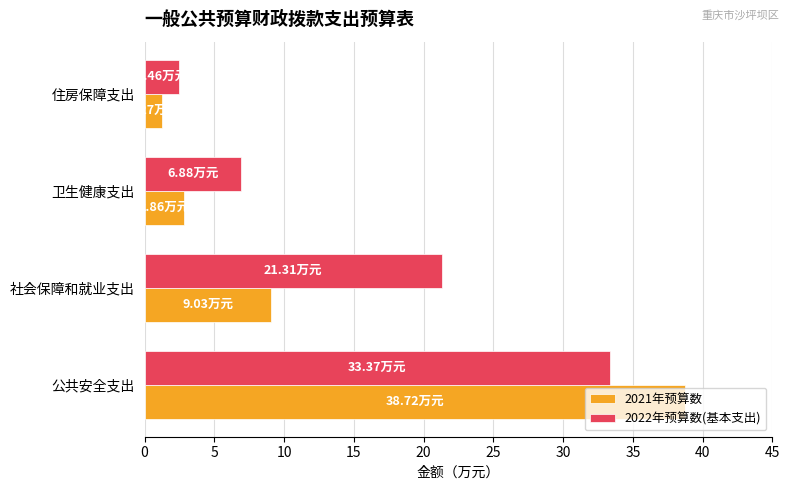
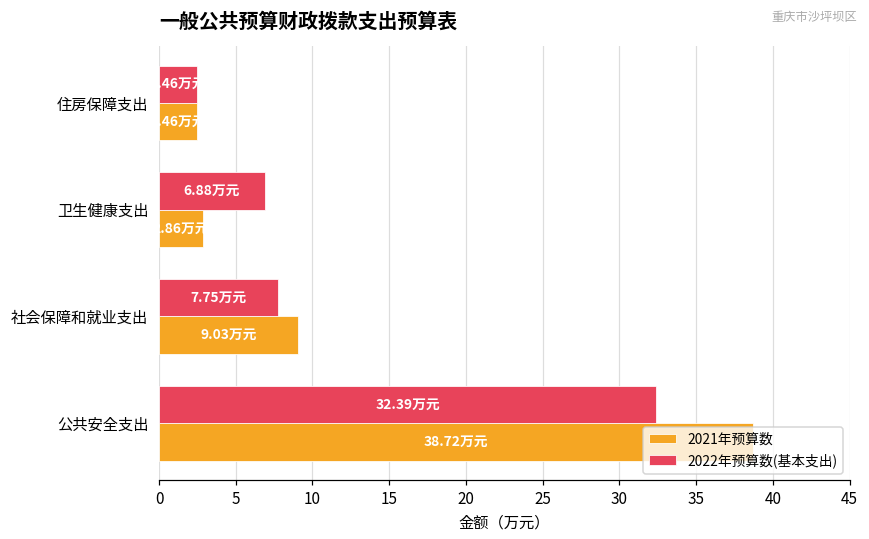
  {
    "2021年预算数": {
-     "住房保障支出": 1.3
+     "住房保障支出": 2.5
    },
    "2022年预算数(基本支出)": {
      "住房保障支出": 2.46,
      "卫生健康支出": 6.88,
-     "社会保障和就业支出": 21.31,
-     "公共安全支出": 33.37
+     "社会保障和就业支出": 7.75,
+     "公共安全支出": 32.39
    }
  }
